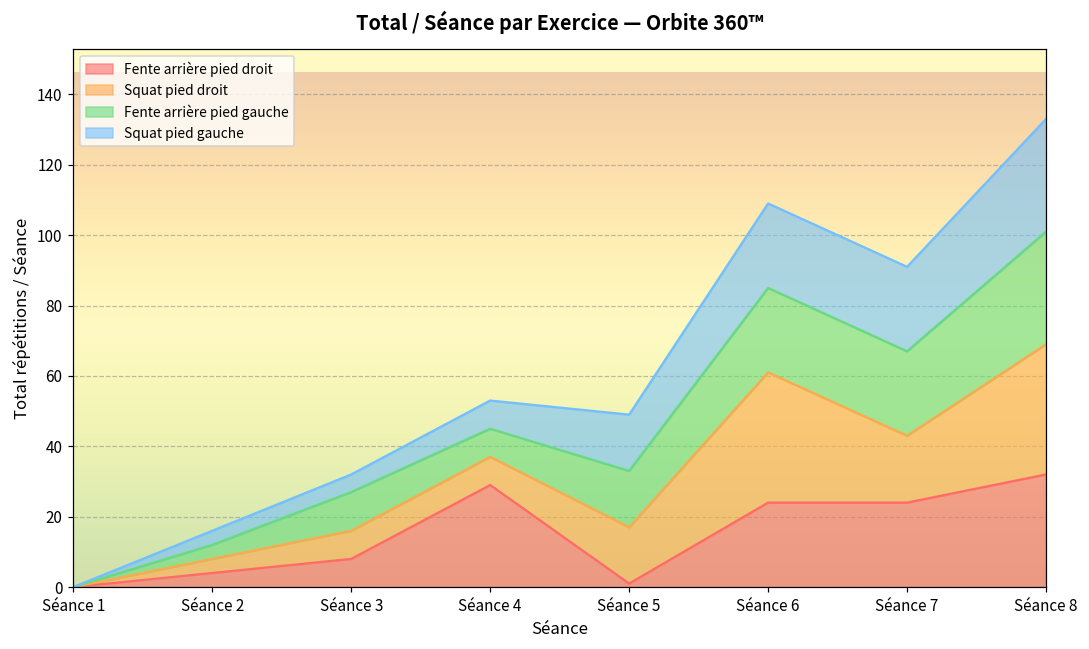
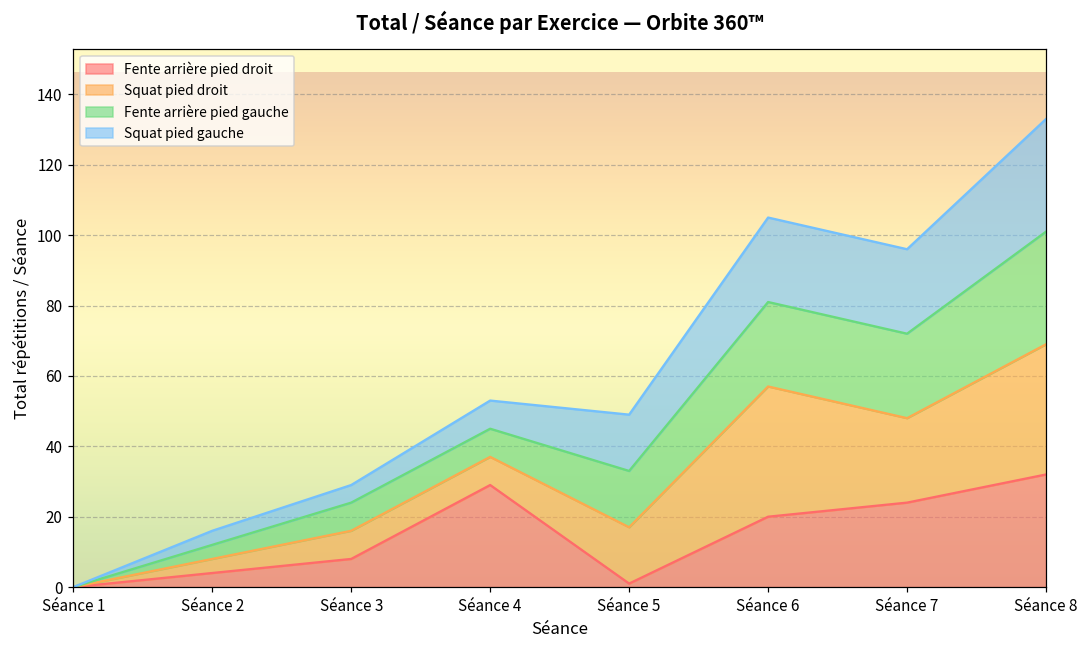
  {
    "Fente arrière pied droit": {
      "Séance 2": 4,
      "Séance 3": 8,
      "Séance 4": 29,
      "Séance 5": 1,
-     "Séance 6": 24,
+     "Séance 6": 20,
      "Séance 7": 24,
      "Séance 8": 32
    },
    "Squat pied droit": {
      "Séance 2": 4,
      "Séance 3": 8,
      "Séance 4": 8,
      "Séance 5": 16,
      "Séance 6": 37,
-     "Séance 7": 19,
+     "Séance 7": 24,
      "Séance 8": 37
    },
    "Fente arrière pied gauche": {
      "Séance 2": 4,
-     "Séance 3": 11,
+     "Séance 3": 8,
      "Séance 4": 8,
      "Séance 5": 16,
      "Séance 6": 24,
      "Séance 7": 24,
      "Séance 8": 32
    },
    "Squat pied gauche": {
      "Séance 2": 4,
      "Séance 3": 5,
      "Séance 4": 8,
      "Séance 5": 16,
      "Séance 6": 24,
      "Séance 7": 24,
      "Séance 8": 32
    }
  }
